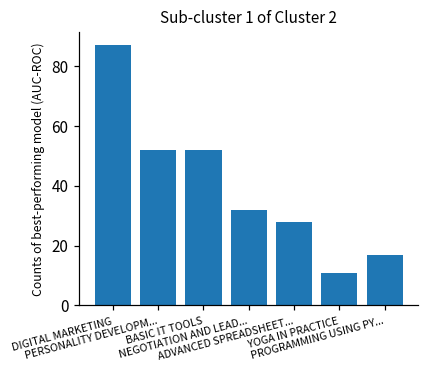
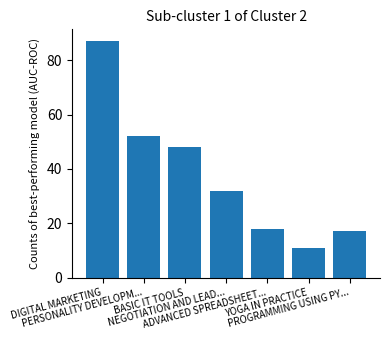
  {
    "DIGITAL MARKETING": 87,
    "PERSONALITY DEVELOPM...": 52,
-   "BASIC IT TOOLS": 52,
+   "BASIC IT TOOLS": 48,
    "NEGOTIATION AND LEAD...": 32,
-   "ADVANCED SPREADSHEET...": 28,
+   "ADVANCED SPREADSHEET...": 18,
    "YOGA IN PRACTICE": 11,
    "PROGRAMMING USING PY...": 17
  }
